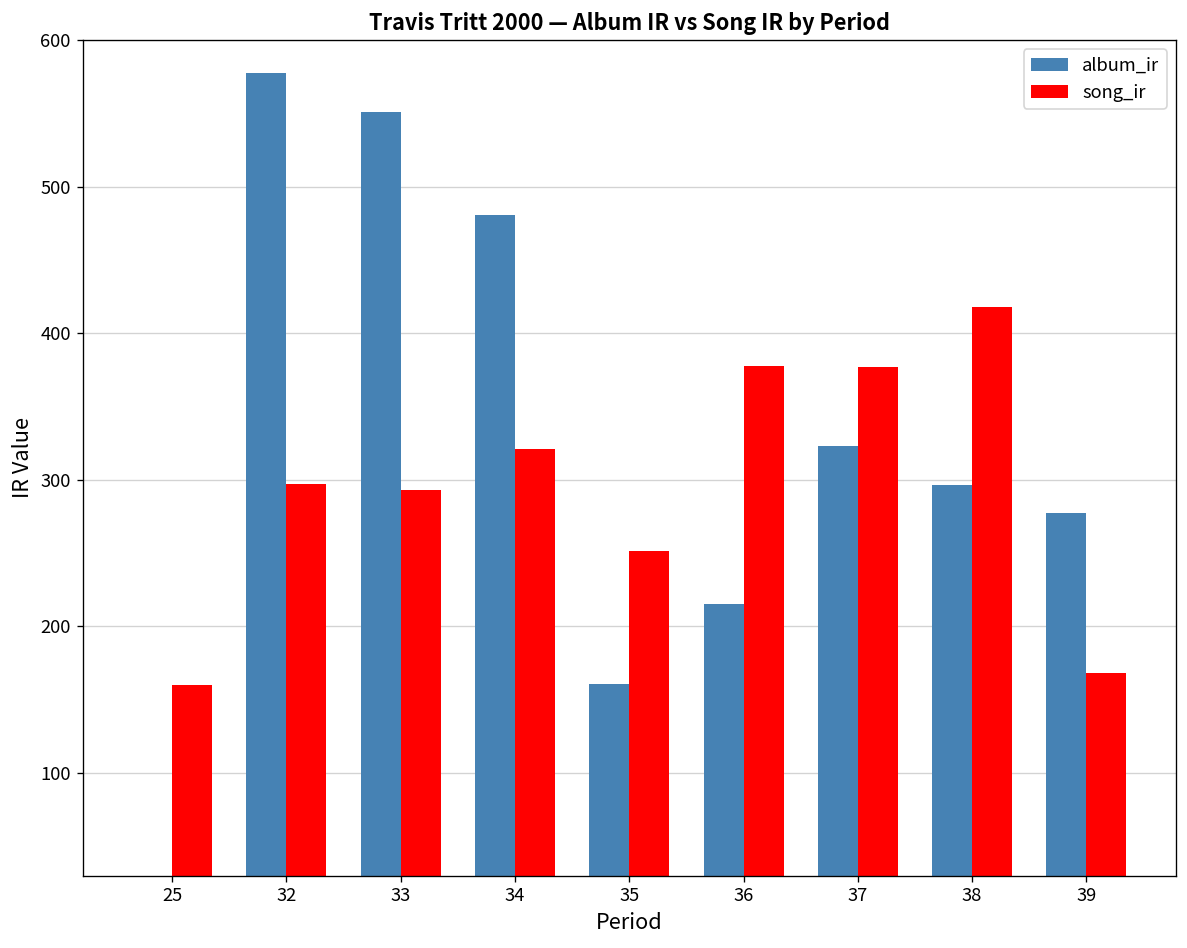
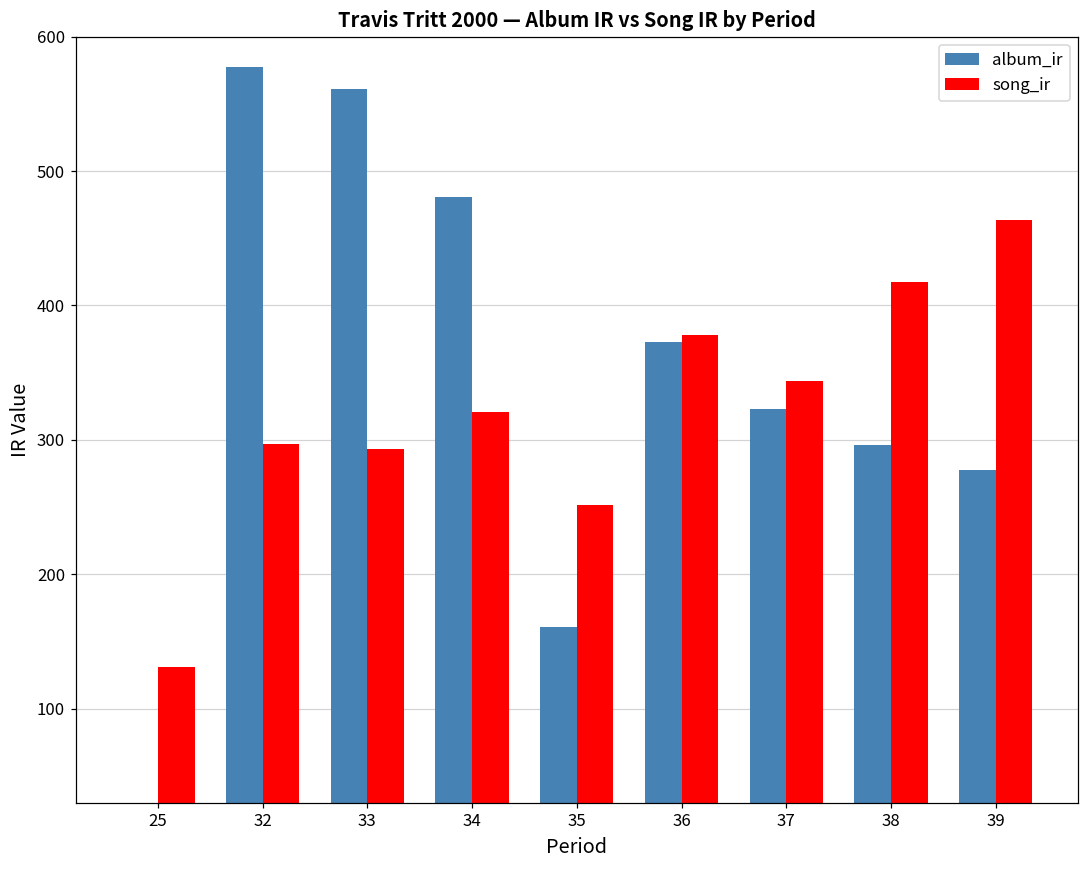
  {
    "album_ir": {
      "32": 577,
-     "33": 551,
+     "33": 561,
      "34": 481,
      "35": 161,
-     "36": 215,
+     "36": 373,
      "37": 323,
      "38": 296,
      "39": 278
    },
    "song_ir": {
-     "25": 160,
+     "25": 131,
      "32": 297,
      "33": 293,
      "34": 321,
      "35": 251,
      "36": 378,
-     "37": 377,
+     "37": 344,
      "38": 418,
-     "39": 168
+     "39": 464
    }
  }
